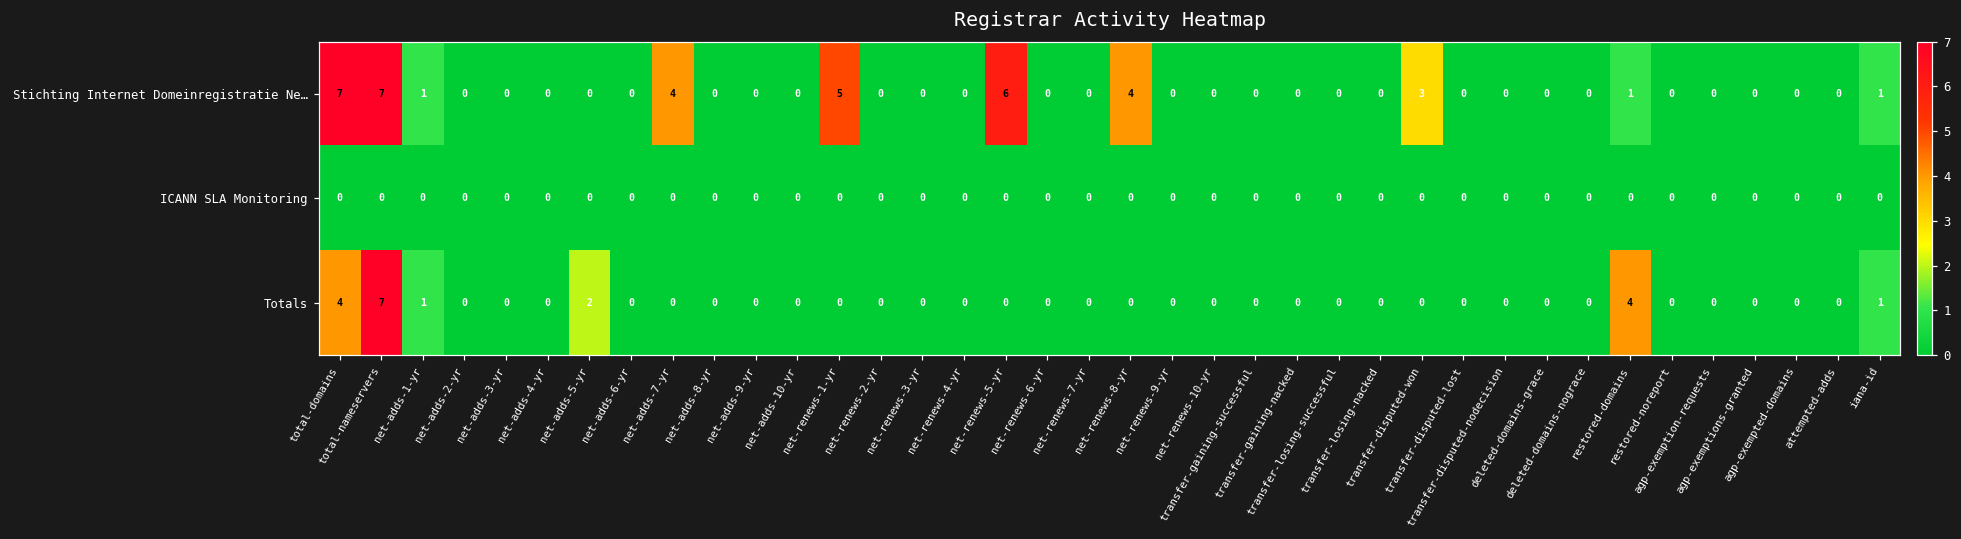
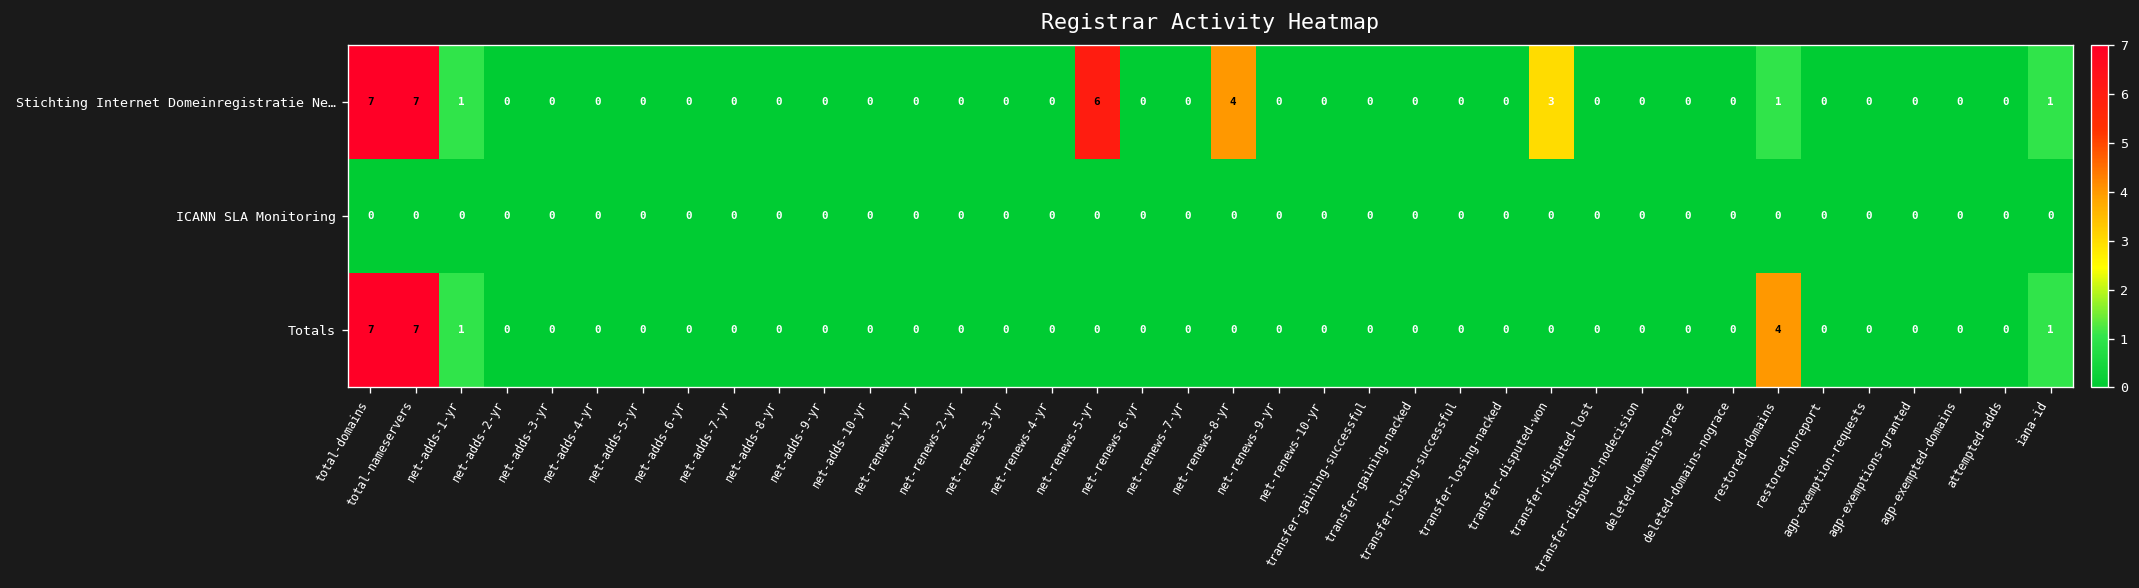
  {
    "Stichting Internet Domeinregistratie Ne…": {
      "total-domains": 7,
      "total-nameservers": 7,
      "net-adds-1-yr": 1,
      "net-adds-2-yr": 0,
      "net-adds-3-yr": 0,
      "net-adds-4-yr": 0,
      "net-adds-5-yr": 0,
      "net-adds-6-yr": 0,
-     "net-adds-7-yr": 4,
+     "net-adds-7-yr": 0,
      "net-adds-8-yr": 0,
      "net-adds-9-yr": 0,
      "net-adds-10-yr": 0,
-     "net-renews-1-yr": 5,
+     "net-renews-1-yr": 0,
      "net-renews-2-yr": 0,
      "net-renews-3-yr": 0,
      "net-renews-4-yr": 0,
      "net-renews-5-yr": 6,
      "net-renews-6-yr": 0,
      "net-renews-7-yr": 0,
      "net-renews-8-yr": 4,
      "net-renews-9-yr": 0,
      "net-renews-10-yr": 0,
      "transfer-gaining-successful": 0,
      "transfer-gaining-nacked": 0,
      "transfer-losing-successful": 0,
      "transfer-losing-nacked": 0,
      "transfer-disputed-won": 3,
      "transfer-disputed-lost": 0,
      "transfer-disputed-nodecision": 0,
      "deleted-domains-grace": 0,
      "deleted-domains-nograce": 0,
      "restored-domains": 1,
      "restored-noreport": 0,
      "agp-exemption-requests": 0,
      "agp-exemptions-granted": 0,
      "agp-exempted-domains": 0,
      "attempted-adds": 0,
      "iana-id": 1
    },
    "ICANN SLA Monitoring": {
      "total-domains": 0,
      "total-nameservers": 0,
      "net-adds-1-yr": 0,
      "net-adds-2-yr": 0,
      "net-adds-3-yr": 0,
      "net-adds-4-yr": 0,
      "net-adds-5-yr": 0,
      "net-adds-6-yr": 0,
      "net-adds-7-yr": 0,
      "net-adds-8-yr": 0,
      "net-adds-9-yr": 0,
      "net-adds-10-yr": 0,
      "net-renews-1-yr": 0,
      "net-renews-2-yr": 0,
      "net-renews-3-yr": 0,
      "net-renews-4-yr": 0,
      "net-renews-5-yr": 0,
      "net-renews-6-yr": 0,
      "net-renews-7-yr": 0,
      "net-renews-8-yr": 0,
      "net-renews-9-yr": 0,
      "net-renews-10-yr": 0,
      "transfer-gaining-successful": 0,
      "transfer-gaining-nacked": 0,
      "transfer-losing-successful": 0,
      "transfer-losing-nacked": 0,
      "transfer-disputed-won": 0,
      "transfer-disputed-lost": 0,
      "transfer-disputed-nodecision": 0,
      "deleted-domains-grace": 0,
      "deleted-domains-nograce": 0,
      "restored-domains": 0,
      "restored-noreport": 0,
      "agp-exemption-requests": 0,
      "agp-exemptions-granted": 0,
      "agp-exempted-domains": 0,
      "attempted-adds": 0,
      "iana-id": 0
    },
    "Totals": {
-     "total-domains": 4,
+     "total-domains": 7,
      "total-nameservers": 7,
      "net-adds-1-yr": 1,
      "net-adds-2-yr": 0,
      "net-adds-3-yr": 0,
      "net-adds-4-yr": 0,
-     "net-adds-5-yr": 2,
+     "net-adds-5-yr": 0,
      "net-adds-6-yr": 0,
      "net-adds-7-yr": 0,
      "net-adds-8-yr": 0,
      "net-adds-9-yr": 0,
      "net-adds-10-yr": 0,
      "net-renews-1-yr": 0,
      "net-renews-2-yr": 0,
      "net-renews-3-yr": 0,
      "net-renews-4-yr": 0,
      "net-renews-5-yr": 0,
      "net-renews-6-yr": 0,
      "net-renews-7-yr": 0,
      "net-renews-8-yr": 0,
      "net-renews-9-yr": 0,
      "net-renews-10-yr": 0,
      "transfer-gaining-successful": 0,
      "transfer-gaining-nacked": 0,
      "transfer-losing-successful": 0,
      "transfer-losing-nacked": 0,
      "transfer-disputed-won": 0,
      "transfer-disputed-lost": 0,
      "transfer-disputed-nodecision": 0,
      "deleted-domains-grace": 0,
      "deleted-domains-nograce": 0,
      "restored-domains": 4,
      "restored-noreport": 0,
      "agp-exemption-requests": 0,
      "agp-exemptions-granted": 0,
      "agp-exempted-domains": 0,
      "attempted-adds": 0,
      "iana-id": 1
    }
  }
